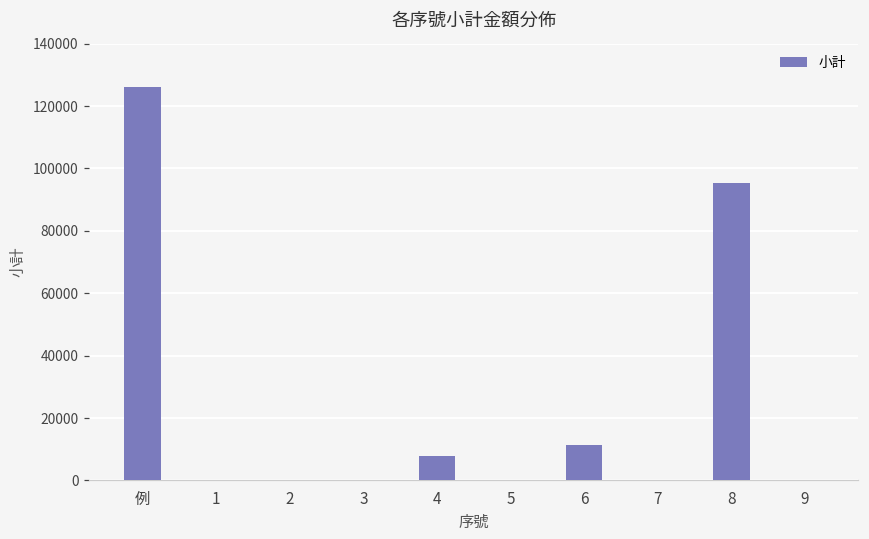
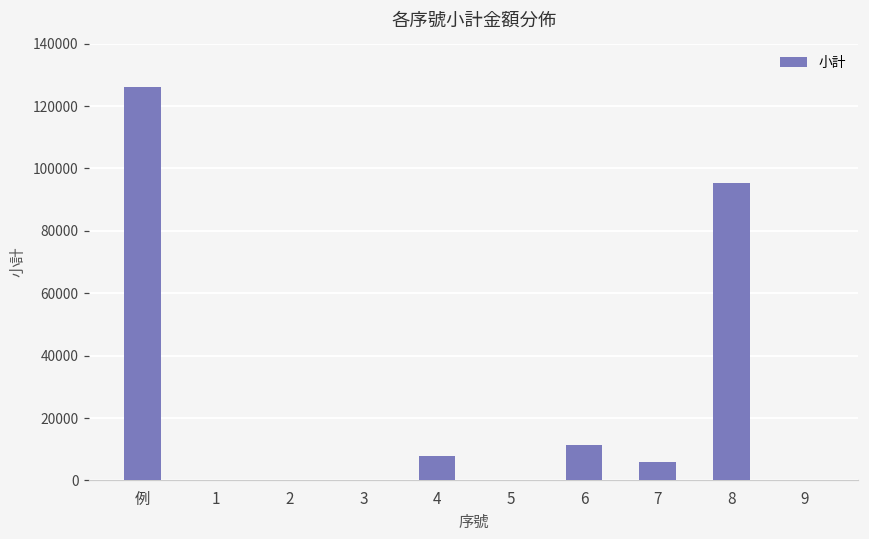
  {
    "例": 126000,
    "1": 0,
    "2": 0,
    "3": 0,
    "4": 8000,
    "5": 0,
    "6": 11000,
-   "7": 0,
+   "7": 6000,
    "8": 95000,
    "9": 0
  }
